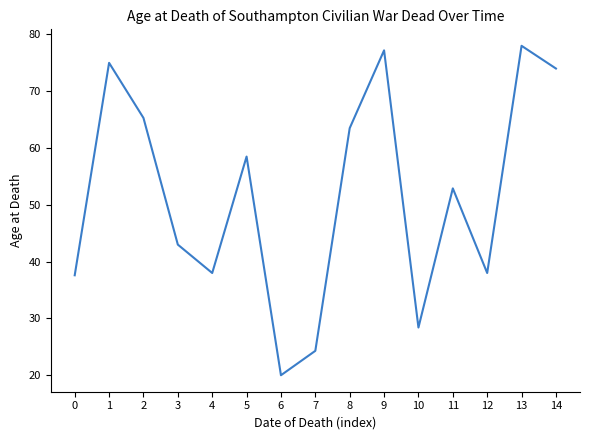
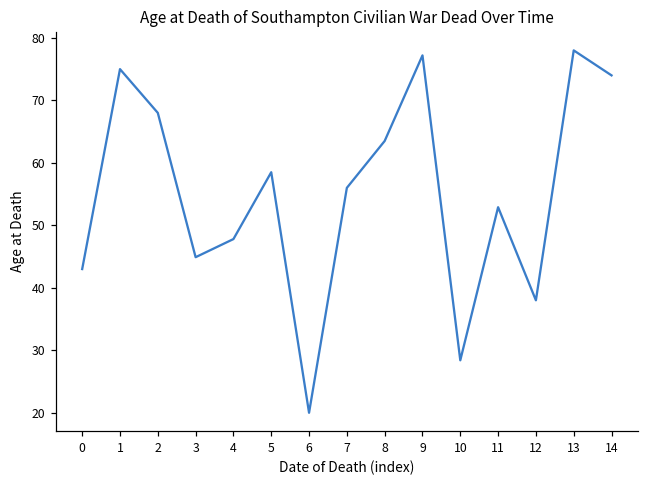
  {
-   "0": 38,
+   "0": 43,
    "1": 75,
-   "2": 65,
-   "3": 43,
-   "4": 38,
+   "2": 68,
+   "3": 45,
+   "4": 48,
    "5": 59,
    "6": 20,
-   "7": 24,
+   "7": 56,
    "8": 64,
    "9": 77,
    "10": 28,
    "11": 53,
    "12": 38,
    "13": 78,
    "14": 74
  }
